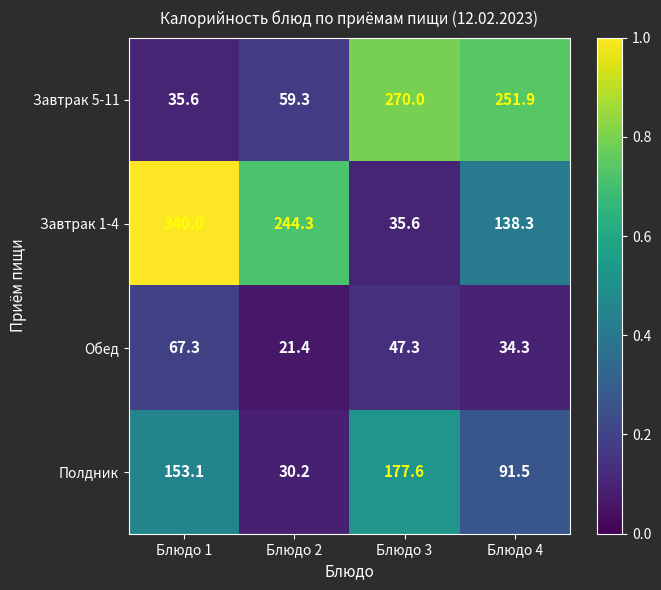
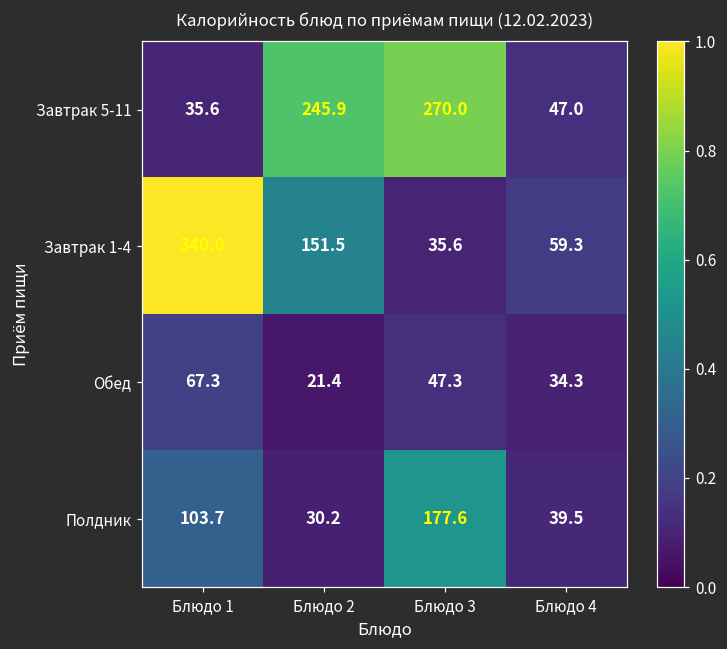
  {
    "Завтрак 5-11": {
      "Блюдо 1": 35.6,
-     "Блюдо 2": 59.3,
+     "Блюдо 2": 245.9,
      "Блюдо 3": 270.0,
-     "Блюдо 4": 251.9
+     "Блюдо 4": 47.0
    },
    "Завтрак 1-4": {
-     "Блюдо 2": 244.3,
+     "Блюдо 2": 151.5,
      "Блюдо 3": 35.6,
-     "Блюдо 4": 138.3
+     "Блюдо 4": 59.3
    },
    "Обед": {
      "Блюдо 1": 67.3,
      "Блюдо 2": 21.4,
      "Блюдо 3": 47.3,
      "Блюдо 4": 34.3
    },
    "Полдник": {
-     "Блюдо 1": 153.1,
+     "Блюдо 1": 103.7,
      "Блюдо 2": 30.2,
      "Блюдо 3": 177.6,
-     "Блюдо 4": 91.5
+     "Блюдо 4": 39.5
    }
  }
